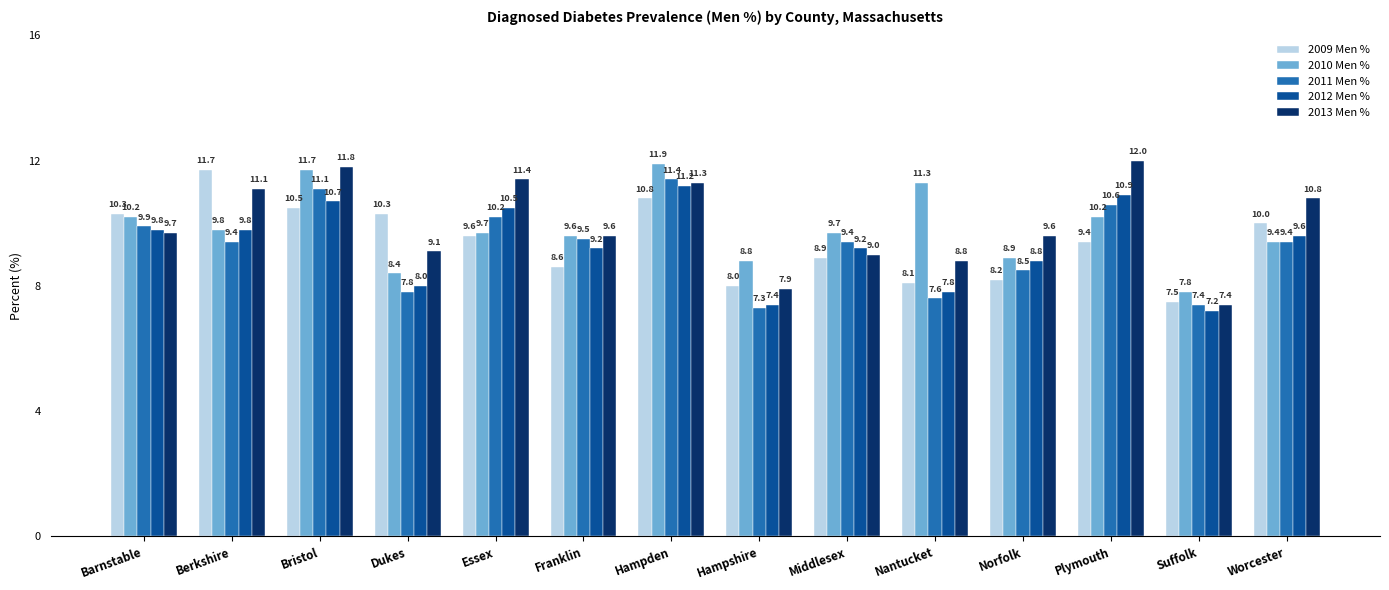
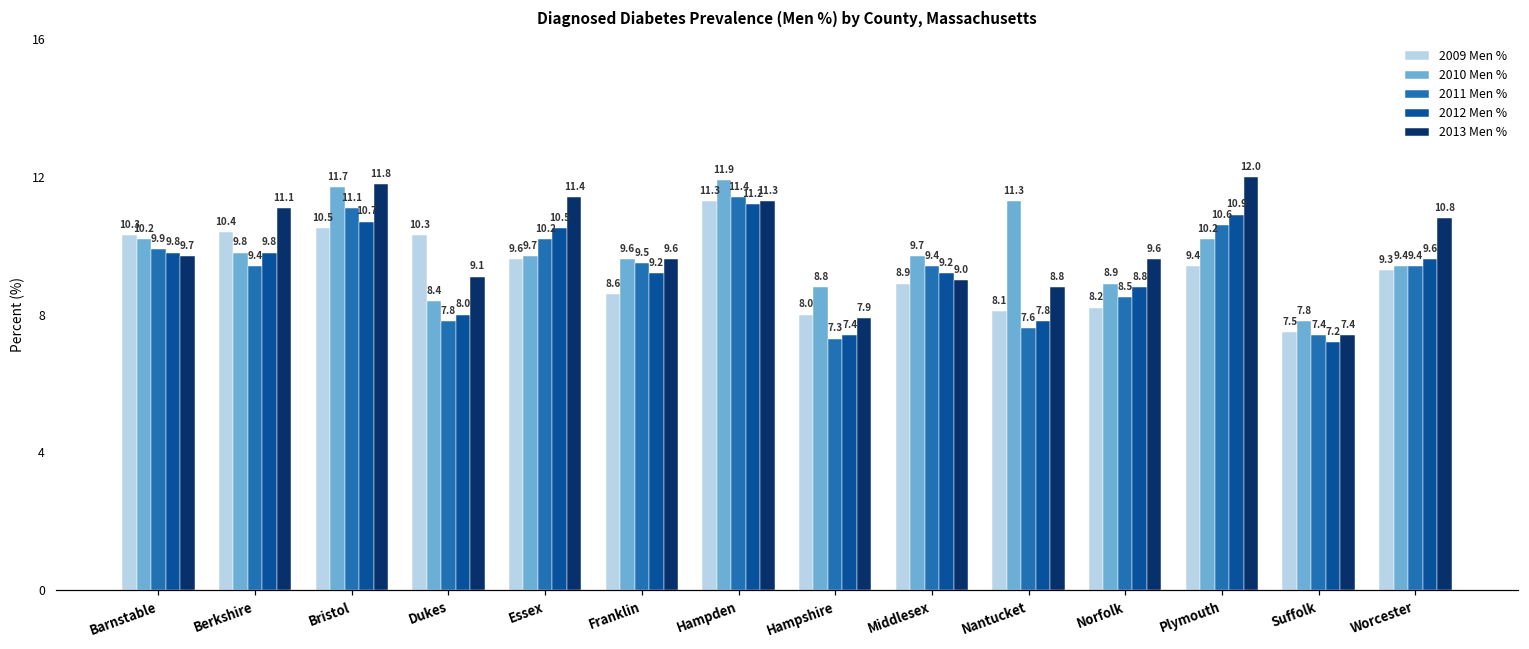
  {
    "2009 Men %": {
-     "Berkshire": 11.7,
+     "Berkshire": 10.4,
      "Bristol": 10.5,
      "Dukes": 10.3,
      "Essex": 9.6,
      "Franklin": 8.6,
-     "Hampden": 10.8,
+     "Hampden": 11.3,
      "Hampshire": 8.0,
      "Middlesex": 8.9,
      "Nantucket": 8.1,
      "Norfolk": 8.2,
      "Plymouth": 9.4,
      "Suffolk": 7.5,
-     "Worcester": 10.0
+     "Worcester": 9.3
    },
    "2010 Men %": {
      "Berkshire": 9.8,
      "Bristol": 11.7,
      "Dukes": 8.4,
      "Essex": 9.7,
      "Franklin": 9.6,
      "Hampden": 11.9,
      "Hampshire": 8.8,
      "Middlesex": 9.7,
      "Nantucket": 11.3,
      "Norfolk": 8.9,
      "Plymouth": 10.2,
      "Suffolk": 7.8,
      "Worcester": 9.4
    }
  }
